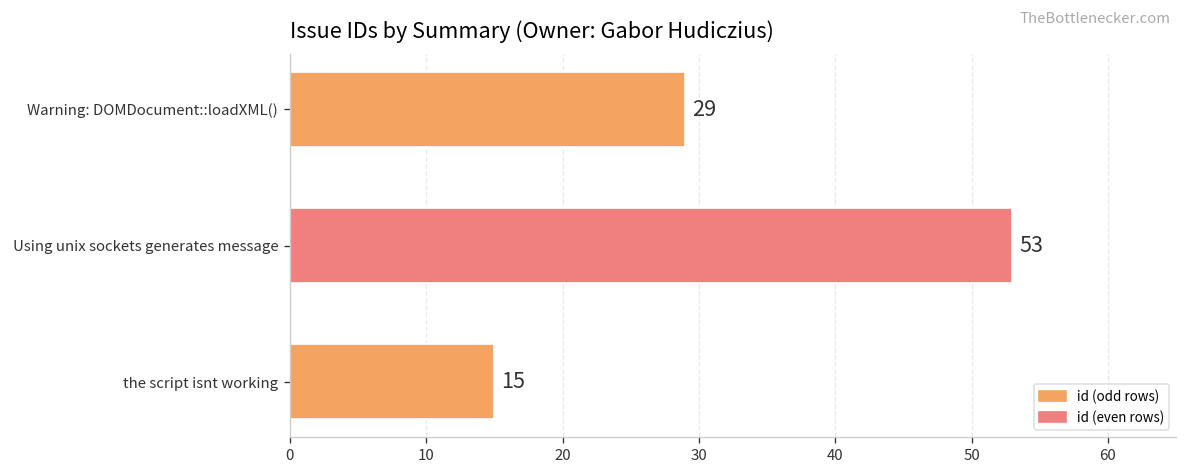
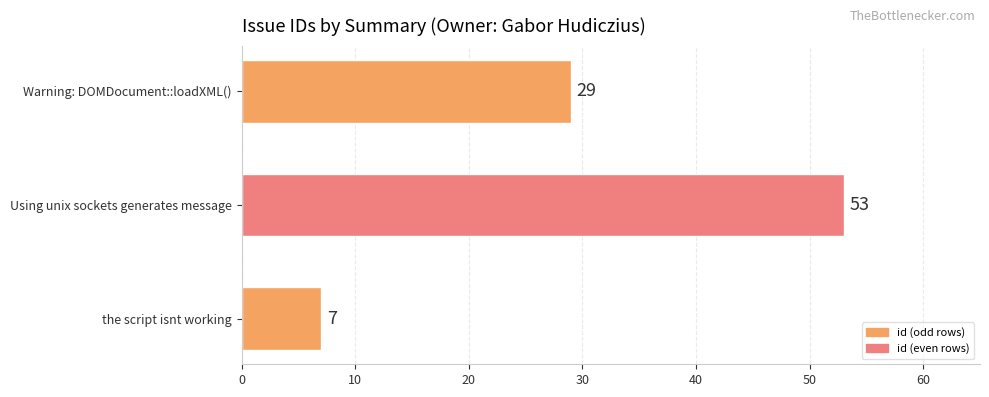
  {
    "Warning: DOMDocument::loadXML()": 29,
    "Using unix sockets generates message": 53,
-   "the script isnt working": 15
+   "the script isnt working": 7
  }
